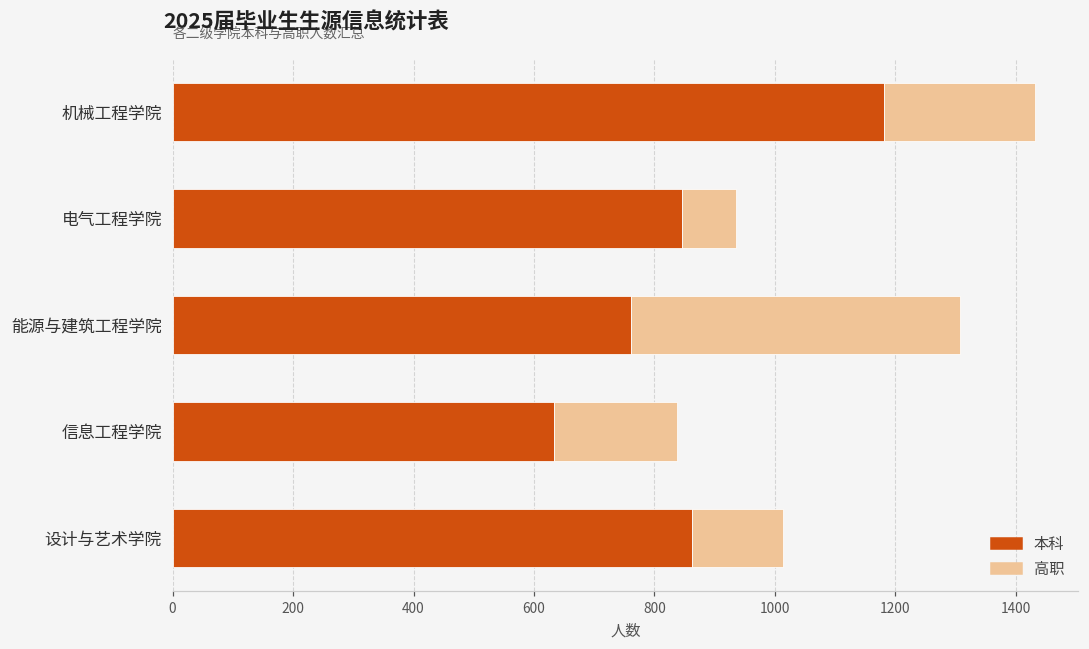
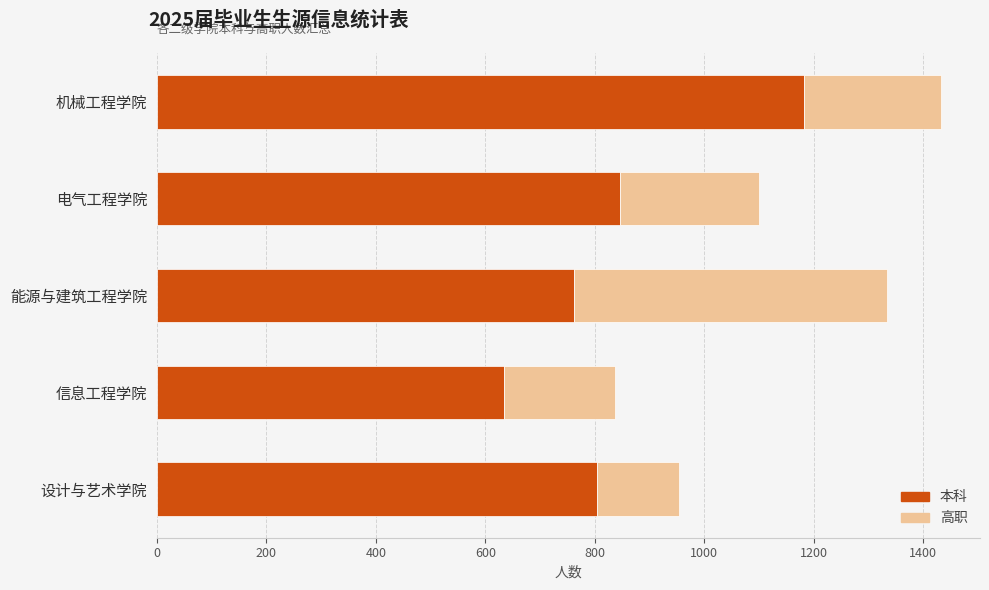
  {
    "本科": {
      "机械工程学院": 1180,
      "电气工程学院": 850,
      "能源与建筑工程学院": 760,
      "信息工程学院": 630,
-     "设计与艺术学院": 860
+     "设计与艺术学院": 800
    },
    "高职": {
      "机械工程学院": 250,
-     "电气工程学院": 90,
-     "能源与建筑工程学院": 550,
+     "电气工程学院": 250,
+     "能源与建筑工程学院": 570,
      "信息工程学院": 200,
      "设计与艺术学院": 150
    }
  }
